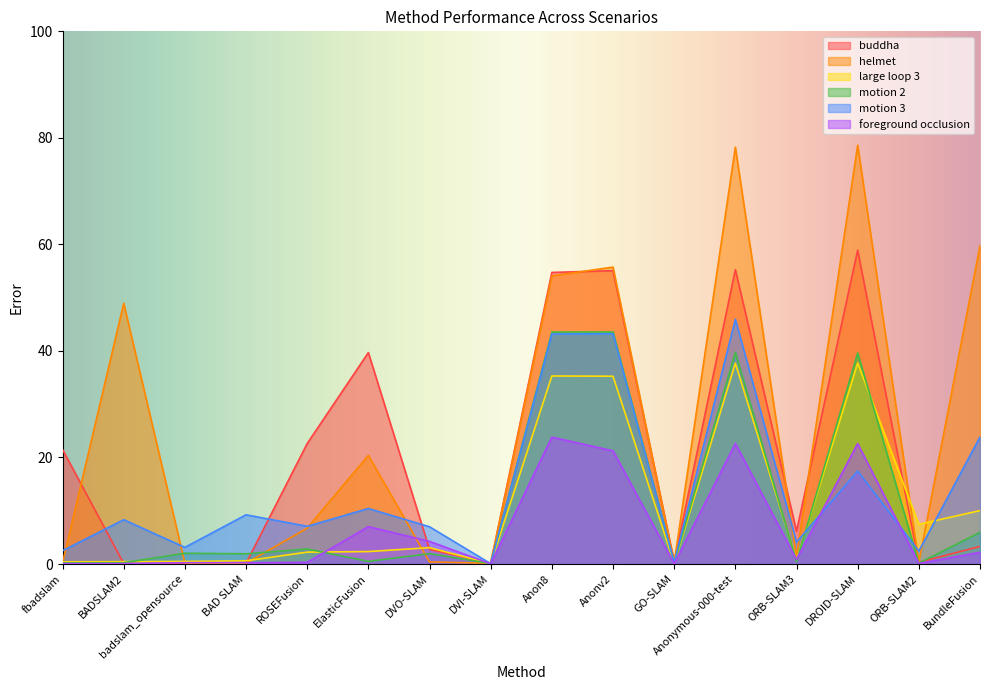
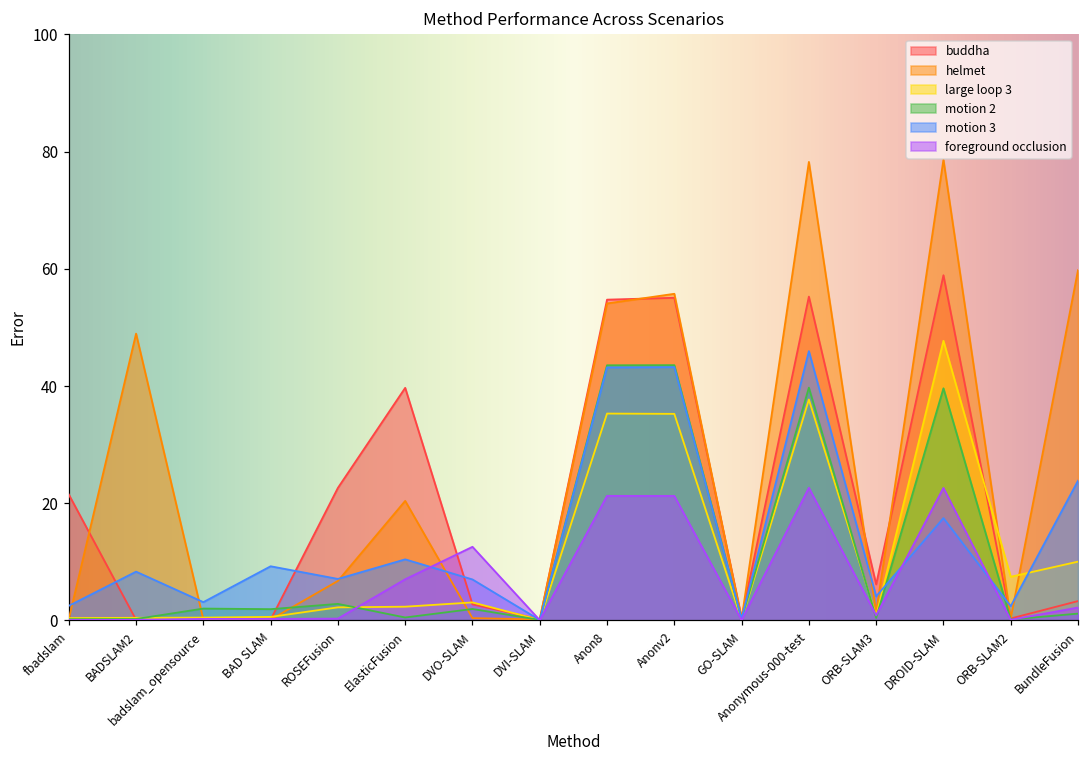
  {
    "buddha": {
      "fbadslam": 21,
      "ROSEFusion": 23,
      "ElasticFusion": 40,
      "Anon8": 55,
      "Anonv2": 55,
      "Anonymous-000-test": 55,
      "ORB-SLAM3": 6,
      "DROID-SLAM": 59,
      "BundleFusion": 3
    },
    "helmet": {
      "BADSLAM2": 49,
      "ElasticFusion": 20,
      "DVO-SLAM": 0,
      "Anon8": 54,
      "Anonv2": 56,
      "Anonymous-000-test": 78,
      "ORB-SLAM3": 1,
      "DROID-SLAM": 79,
      "BundleFusion": 60
    },
    "large loop 3": {
      "ROSEFusion": 2,
      "ElasticFusion": 2,
      "Anon8": 35,
      "Anonv2": 35,
      "Anonymous-000-test": 38,
-     "DROID-SLAM": 38,
+     "DROID-SLAM": 48,
      "ORB-SLAM2": 7,
      "BundleFusion": 10
    },
    "motion 2": {
      "badslam_opensource": 2,
      "BAD SLAM": 2,
      "ROSEFusion": 3,
      "ElasticFusion": 1,
      "DVO-SLAM": 2,
      "Anonymous-000-test": 40,
      "DROID-SLAM": 40,
-     "BundleFusion": 6
+     "BundleFusion": 1
    },
    "motion 3": {
      "fbadslam": 2,
      "BADSLAM2": 8,
      "badslam_opensource": 3,
      "BAD SLAM": 9,
      "ElasticFusion": 10,
      "DVO-SLAM": 7,
      "Anonymous-000-test": 46,
      "ORB-SLAM3": 4,
      "DROID-SLAM": 17,
      "ORB-SLAM2": 2,
      "BundleFusion": 24
    },
    "foreground occlusion": {
      "ROSEFusion": 0,
      "ElasticFusion": 7,
-     "DVO-SLAM": 4,
-     "Anon8": 24,
+     "DVO-SLAM": 13,
+     "Anon8": 21,
      "Anonv2": 21,
      "Anonymous-000-test": 23,
      "DROID-SLAM": 23,
      "BundleFusion": 2
    }
  }
